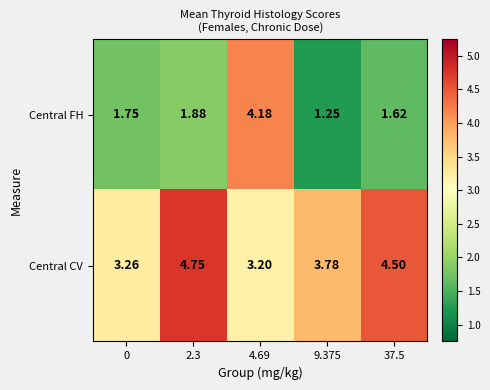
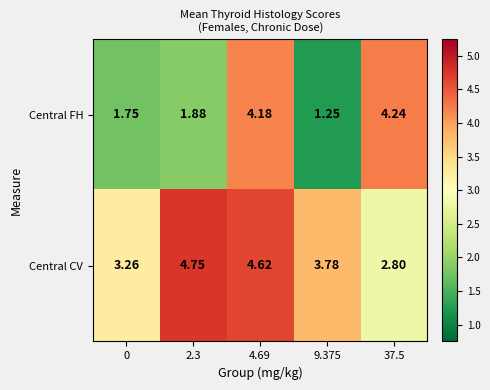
  {
    "Central FH": {
      "0": 1.75,
      "2.3": 1.88,
      "4.69": 4.18,
      "9.375": 1.25,
-     "37.5": 1.62
+     "37.5": 4.24
    },
    "Central CV": {
      "0": 3.26,
      "2.3": 4.75,
-     "4.69": 3.20,
+     "4.69": 4.62,
      "9.375": 3.78,
-     "37.5": 4.50
+     "37.5": 2.80
    }
  }
